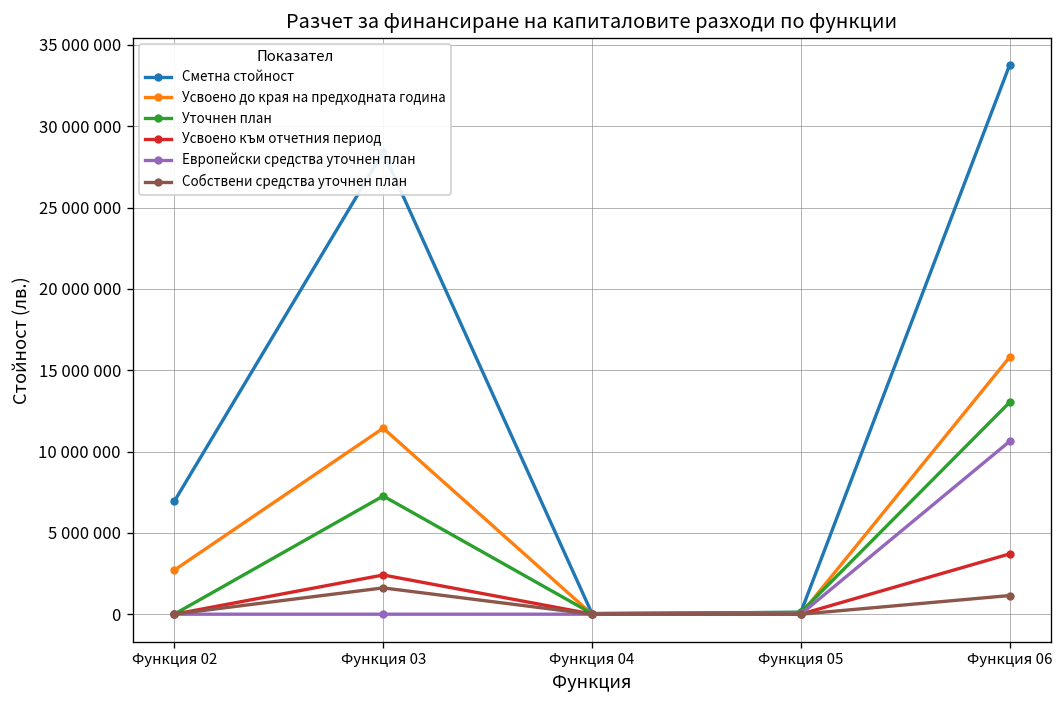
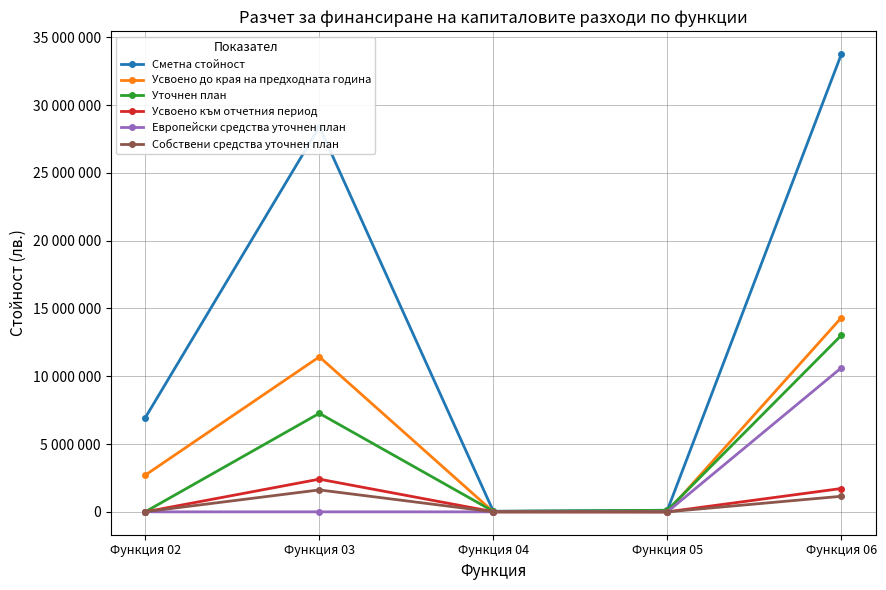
  {
    "Сметна стойност": {
      "Функция 02": 6900000,
      "Функция 06": 33800000
    },
    "Усвоено до края на предходната година": {
      "Функция 02": 2700000,
      "Функция 03": 11400000,
-     "Функция 06": 15800000
+     "Функция 06": 14300000
    },
    "Уточнен план": {
      "Функция 03": 7300000,
      "Функция 06": 13000000
    },
    "Усвоено към отчетния период": {
      "Функция 03": 2400000,
-     "Функция 06": 3700000
+     "Функция 06": 1700000
    },
    "Европейски средства уточнен план": {
      "Функция 03": 0,
      "Функция 06": 10600000
    },
    "Собствени средства уточнен план": {
      "Функция 03": 1600000,
      "Функция 06": 1100000
    }
  }
